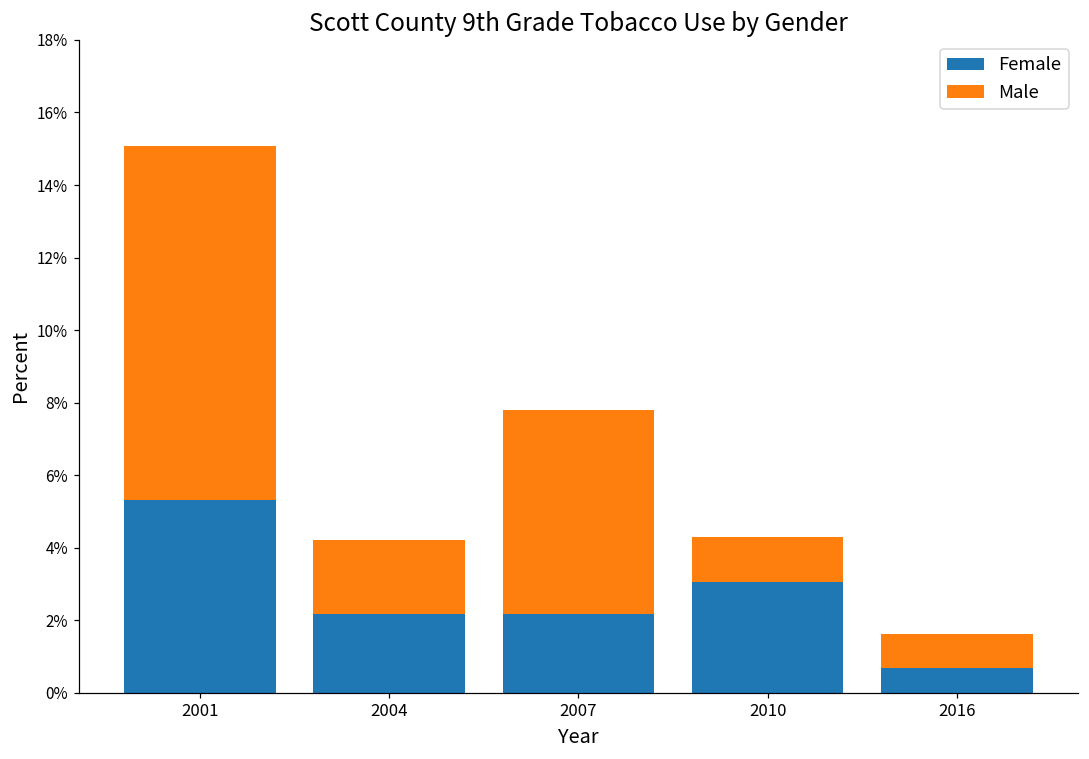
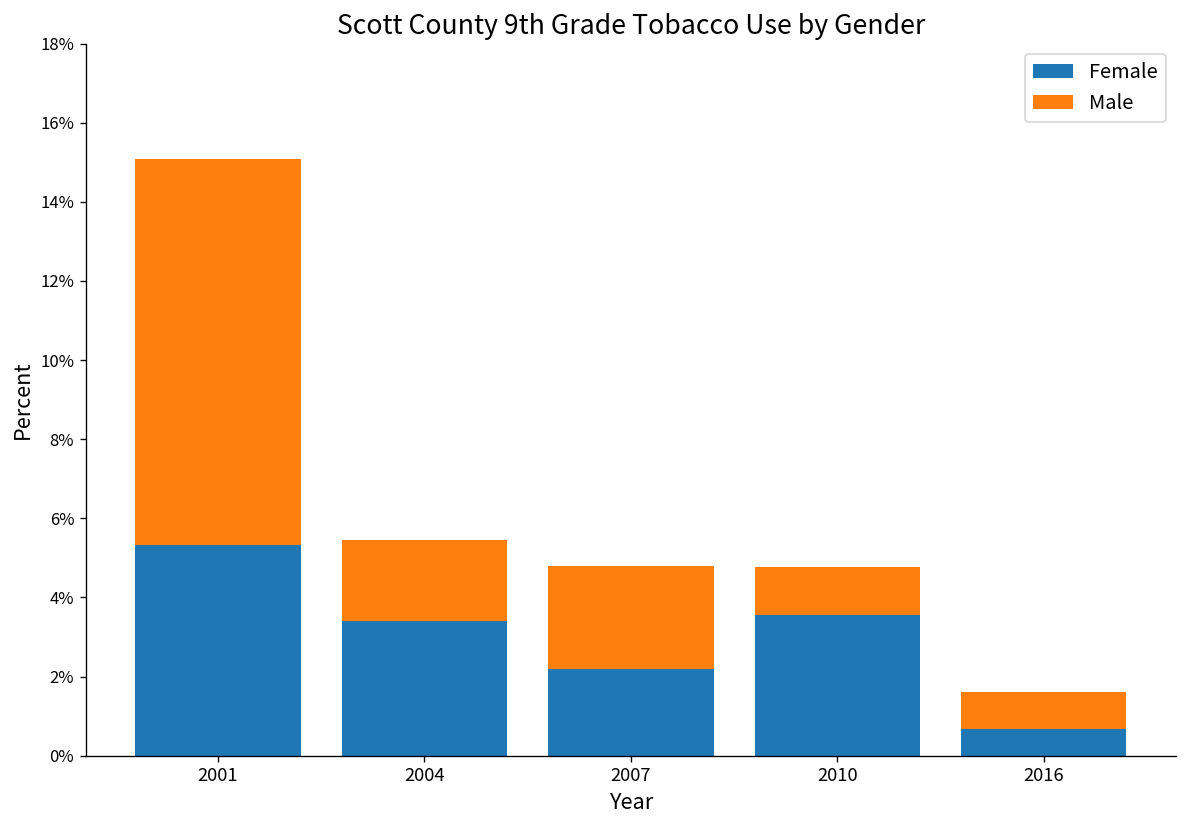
  {
    "Female": {
      "2001": "5.3%",
-     "2004": "2.2%",
+     "2004": "3.4%",
      "2007": "2.2%",
-     "2010": "3.1%",
+     "2010": "3.5%",
      "2016": "0.7%"
    },
    "Male": {
      "2001": "9.8%",
      "2004": "2.1%",
-     "2007": "5.6%",
+     "2007": "2.6%",
      "2010": "1.2%",
      "2016": "0.9%"
    }
  }
